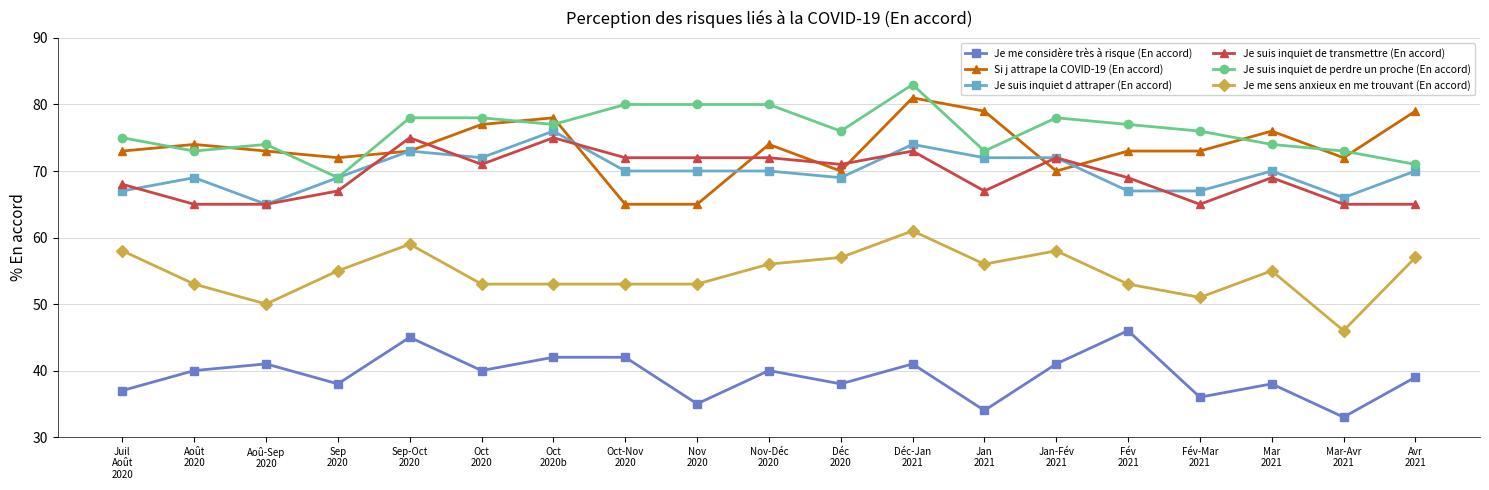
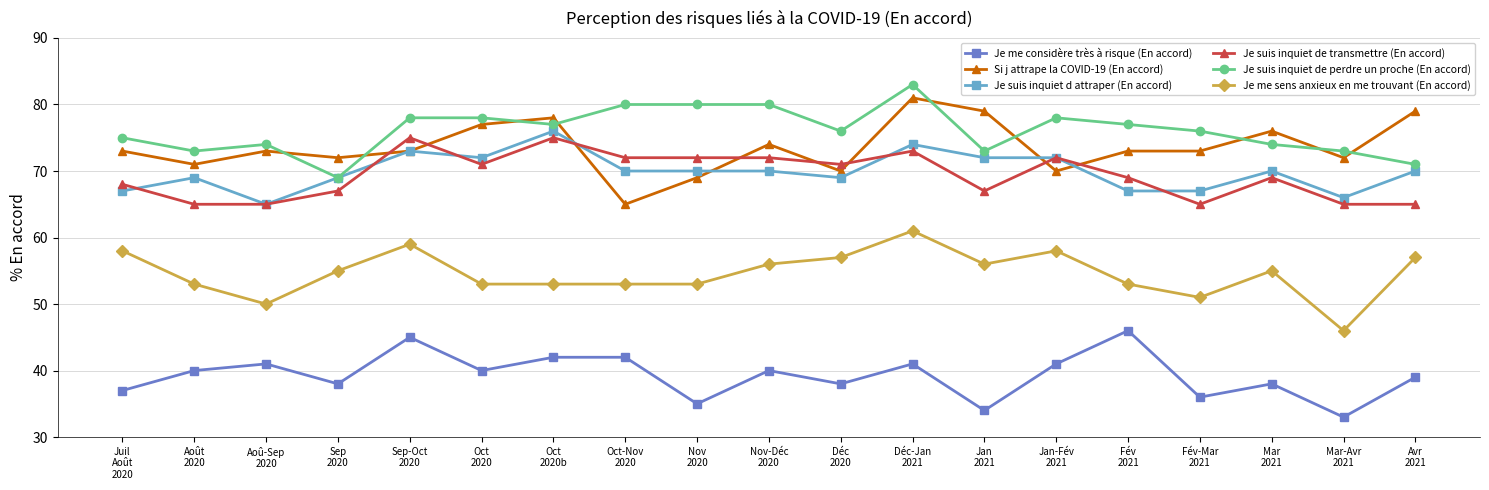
  {
    "Si j attrape la COVID-19 (En accord)": {
      "Juil Août 2020": 73,
-     "Août 2020": 74,
+     "Août 2020": 71,
      "Aoû-Sep 2020": 73,
      "Sep 2020": 72,
      "Oct 2020": 77,
      "Oct 2020b": 78,
      "Oct-Nov 2020": 65,
-     "Nov 2020": 65,
+     "Nov 2020": 69,
      "Nov-Déc 2020": 74,
      "Déc 2020": 70,
      "Déc-Jan 2021": 81,
      "Jan 2021": 79,
      "Jan-Fév 2021": 70,
      "Fév 2021": 73,
      "Fév-Mar 2021": 73,
      "Mar 2021": 76,
      "Mar-Avr 2021": 72,
      "Avr 2021": 79
    },
    "Je suis inquiet de transmettre (En accord)": {
      "Juil Août 2020": 68,
      "Août 2020": 65,
      "Sep 2020": 67,
      "Sep-Oct 2020": 75,
      "Oct 2020": 71,
      "Oct 2020b": 75,
      "Oct-Nov 2020": 72,
      "Nov 2020": 72,
      "Nov-Déc 2020": 72,
      "Déc 2020": 71,
      "Déc-Jan 2021": 73,
      "Jan 2021": 67,
      "Fév 2021": 69,
      "Fév-Mar 2021": 65,
      "Mar 2021": 69,
      "Mar-Avr 2021": 65,
      "Avr 2021": 65
    },
    "Je suis inquiet de perdre un proche (En accord)": {
      "Juil Août 2020": 75,
      "Août 2020": 73,
      "Aoû-Sep 2020": 74,
      "Sep-Oct 2020": 78,
      "Oct 2020": 78,
      "Oct 2020b": 77,
      "Oct-Nov 2020": 80,
      "Nov 2020": 80,
      "Nov-Déc 2020": 80,
      "Déc 2020": 76,
      "Déc-Jan 2021": 83,
      "Jan 2021": 73,
      "Jan-Fév 2021": 78,
      "Fév 2021": 77,
      "Fév-Mar 2021": 76,
      "Mar 2021": 74,
      "Mar-Avr 2021": 73,
      "Avr 2021": 71
    },
    "Je me sens anxieux en me trouvant (En accord)": {
      "Juil Août 2020": 58,
      "Août 2020": 53,
      "Aoû-Sep 2020": 50,
      "Sep 2020": 55,
      "Sep-Oct 2020": 59,
      "Oct 2020": 53,
      "Oct 2020b": 53,
      "Oct-Nov 2020": 53,
      "Nov 2020": 53,
      "Nov-Déc 2020": 56,
      "Déc 2020": 57,
      "Déc-Jan 2021": 61,
      "Jan 2021": 56,
      "Jan-Fév 2021": 58,
      "Fév 2021": 53,
      "Fév-Mar 2021": 51,
      "Mar 2021": 55,
      "Mar-Avr 2021": 46,
      "Avr 2021": 57
    }
  }
